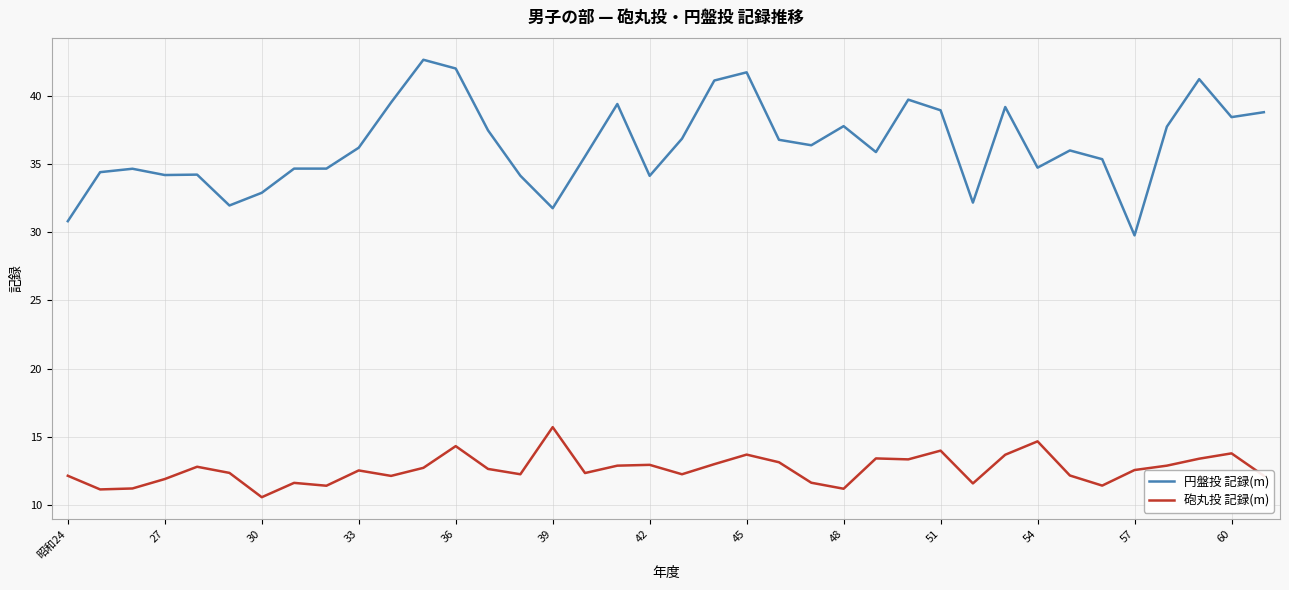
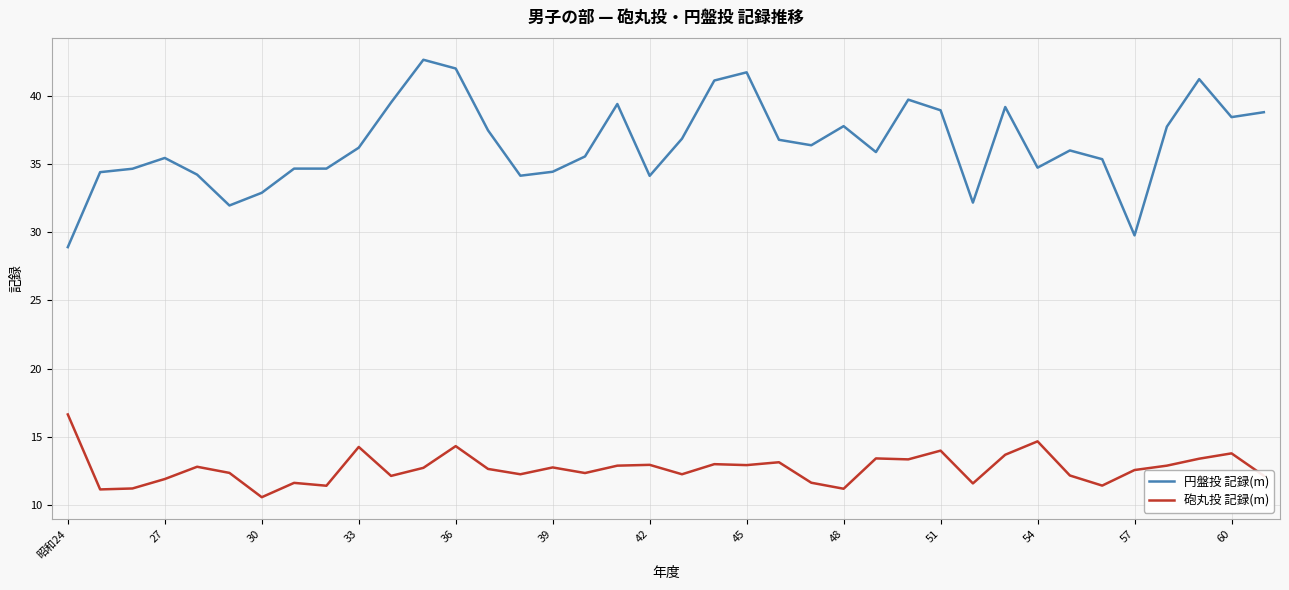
  {
    "円盤投 記録(m)": {
-     "昭和24": 30.8,
-     "27": 34.2,
+     "昭和24": 28.9,
+     "27": 35.4,
      "30": 32.9,
      "33": 36.2,
      "36": 42.0,
-     "39": 31.8,
+     "39": 34.4,
      "42": 34.1,
      "45": 41.7,
      "48": 37.8,
      "51": 38.9,
      "54": 34.7,
      "57": 29.8,
      "60": 38.4
    },
    "砲丸投 記録(m)": {
-     "昭和24": 12.2,
+     "昭和24": 16.7,
      "27": 11.9,
      "30": 10.6,
-     "33": 12.6,
+     "33": 14.3,
      "36": 14.3,
-     "39": 15.7,
+     "39": 12.8,
      "42": 13.0,
-     "45": 13.7,
+     "45": 12.9,
      "48": 11.2,
      "51": 14.0,
      "54": 14.7,
      "57": 12.6,
      "60": 13.8
    }
  }
